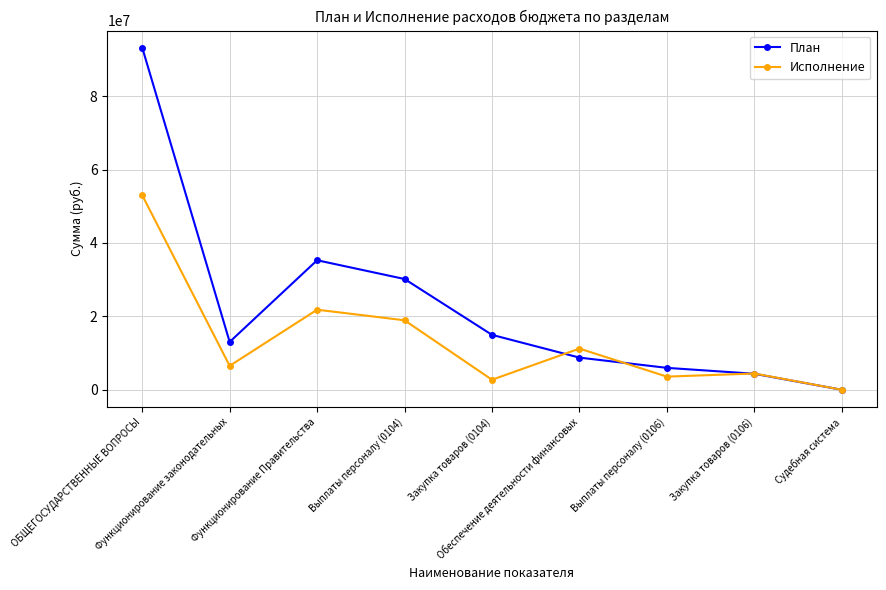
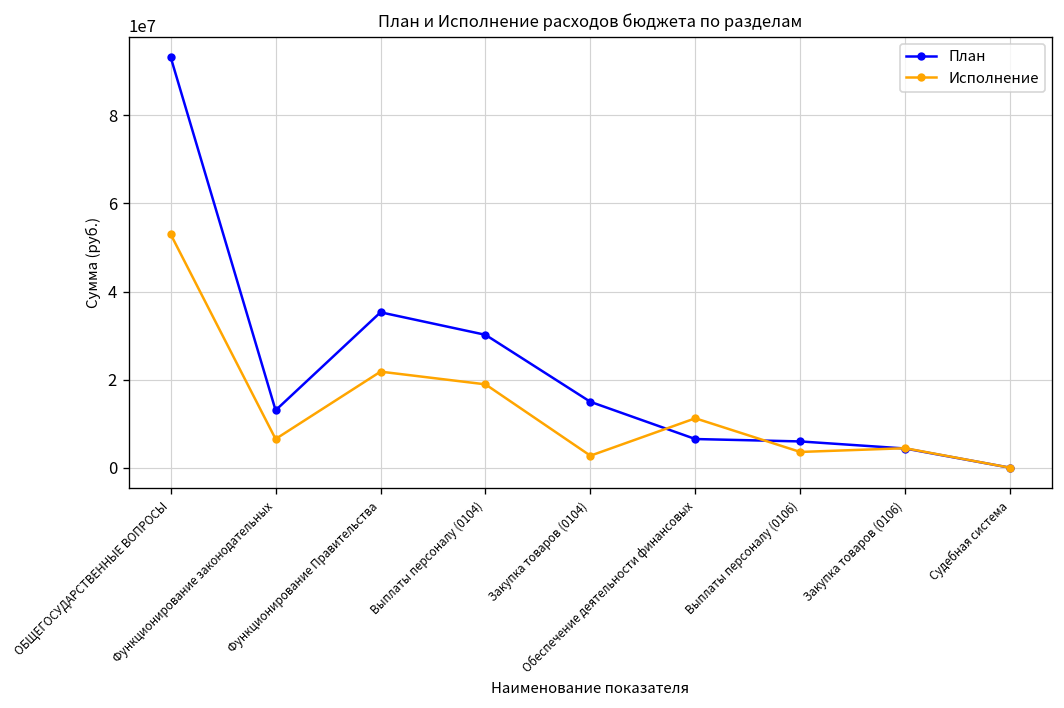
  {
    "План": {
      "ОБЩЕГОСУДАРСТВЕННЫЕ ВОПРОСЫ": 93000000,
      "Функционирование законодательных": 13000000,
      "Функционирование Правительства": 35000000,
      "Выплаты персоналу (0104)": 30000000,
      "Закупка товаров (0104)": 15000000,
-     "Обеспечение деятельности финансовых": 9000000,
+     "Обеспечение деятельности финансовых": 7000000,
      "Выплаты персоналу (0106)": 6000000
    },
    "Исполнение": {
      "ОБЩЕГОСУДАРСТВЕННЫЕ ВОПРОСЫ": 53000000,
      "Функционирование законодательных": 7000000,
      "Функционирование Правительства": 22000000,
      "Выплаты персоналу (0104)": 19000000,
      "Закупка товаров (0104)": 3000000,
      "Обеспечение деятельности финансовых": 11000000,
      "Выплаты персоналу (0106)": 4000000
    }
  }
